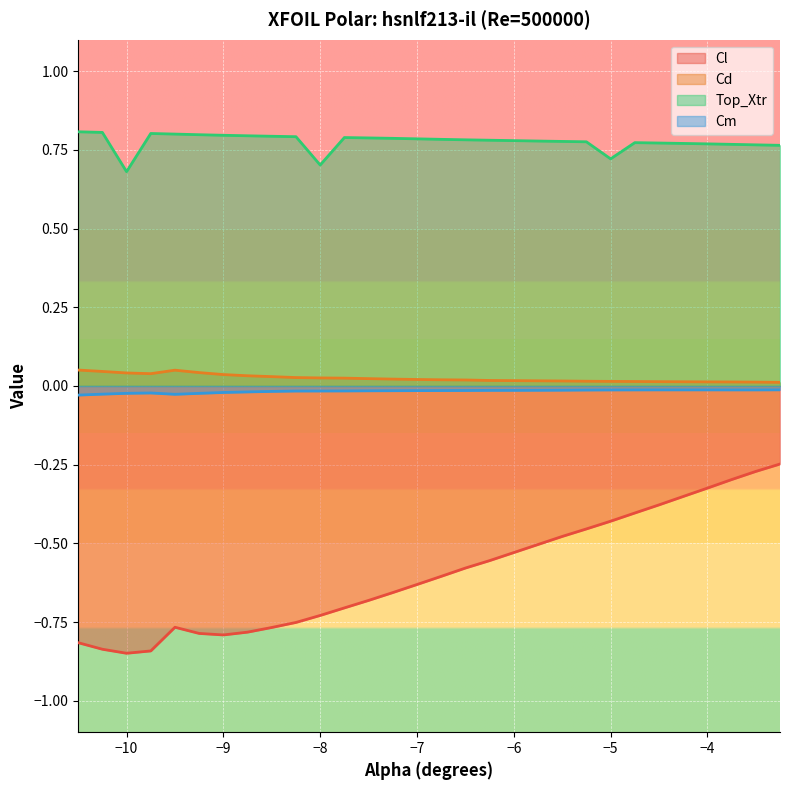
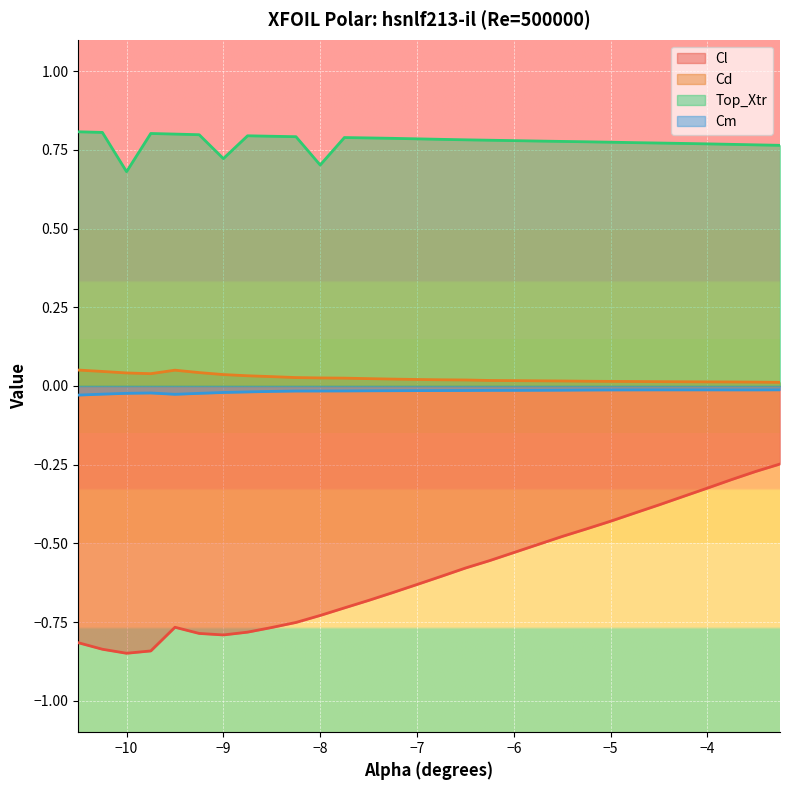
  {
    "Top_Xtr": {
      "−10": 0.68,
-     "−9": 0.80,
+     "−9": 0.72,
      "−8": 0.70,
      "−7": 0.79,
      "−6": 0.78,
-     "−5": 0.72,
+     "−5": 0.77,
      "−4": 0.77
    }
  }
